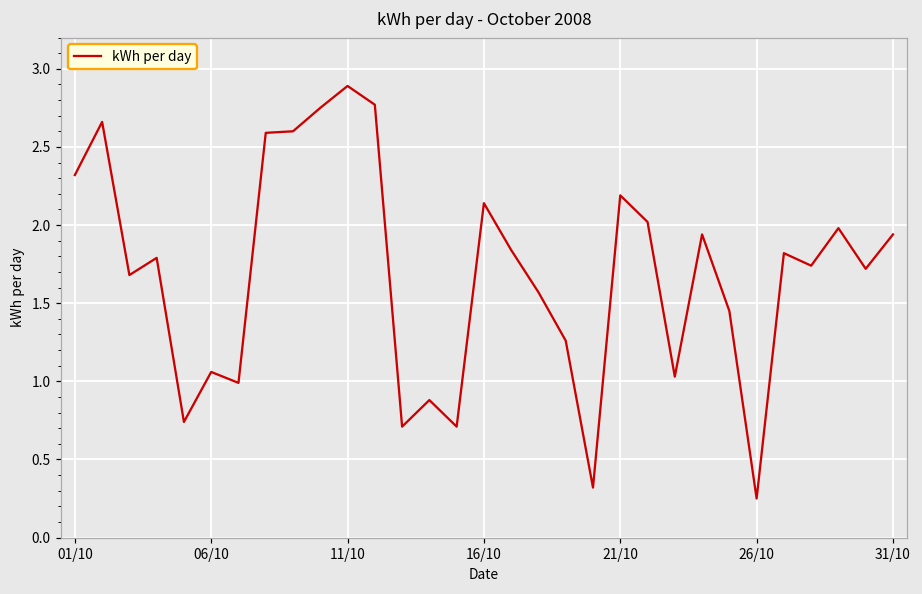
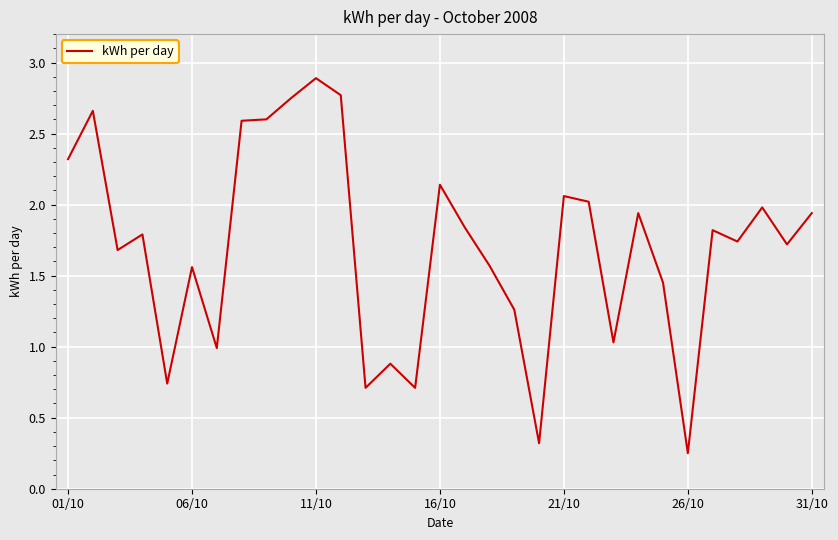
  {
    "01/10": 2.32,
-   "06/10": 1.06,
+   "06/10": 1.56,
    "11/10": 2.89,
    "16/10": 2.14,
-   "21/10": 2.19,
+   "21/10": 2.06,
    "26/10": 0.25,
    "31/10": 1.94
  }
